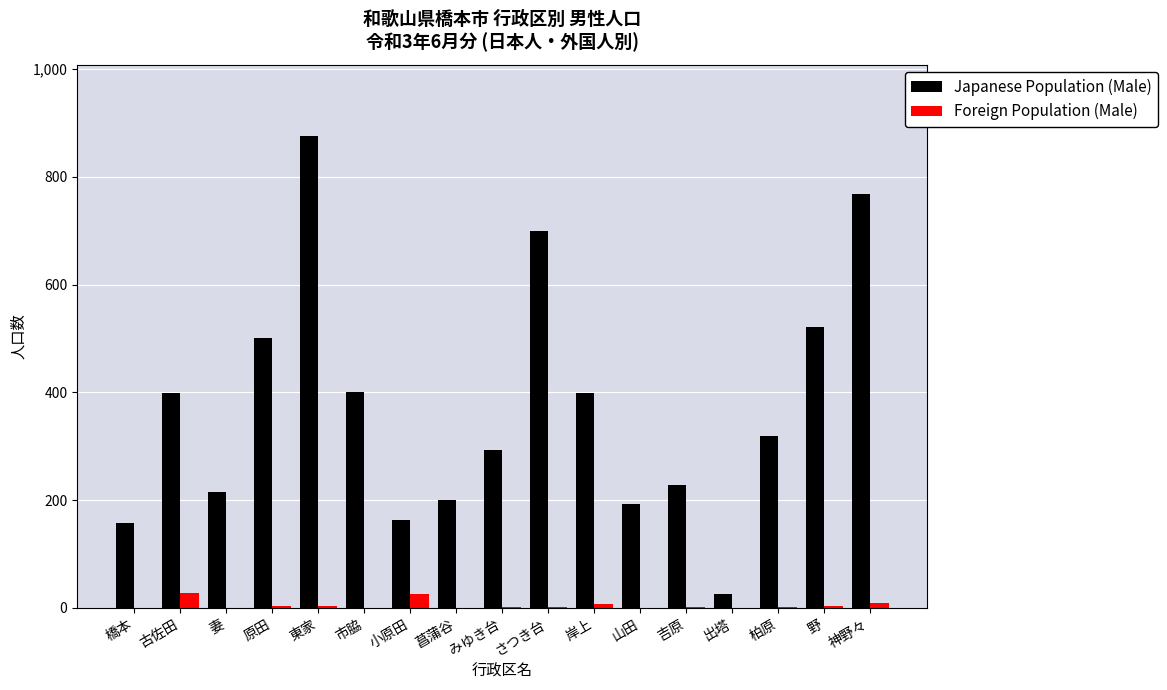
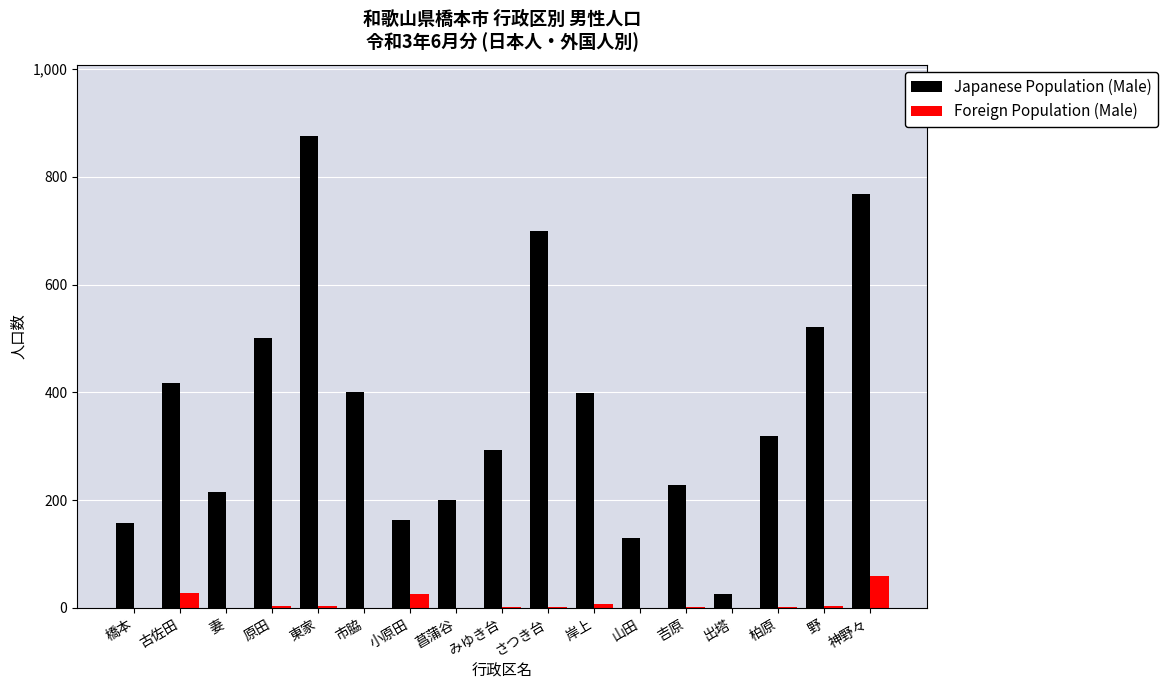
  {
    "Japanese Population (Male)": {
      "橋本": 160,
-     "古佐田": 400,
+     "古佐田": 420,
      "妻": 220,
      "原田": 500,
      "東家": 880,
      "市脇": 400,
      "小原田": 160,
      "菖蒲谷": 200,
      "みゆき台": 290,
      "さつき台": 700,
      "岸上": 400,
-     "山田": 190,
+     "山田": 130,
      "吉原": 230,
      "出塔": 30,
      "柏原": 320,
      "野": 520,
      "神野々": 770
    },
    "Foreign Population (Male)": {
      "橋本": 0,
      "古佐田": 30,
      "妻": 0,
      "市脇": 0,
      "小原田": 30,
      "菖蒲谷": 0,
      "岸上": 10,
      "山田": 0,
      "出塔": 0,
-     "神野々": 10
+     "神野々": 60
    }
  }
